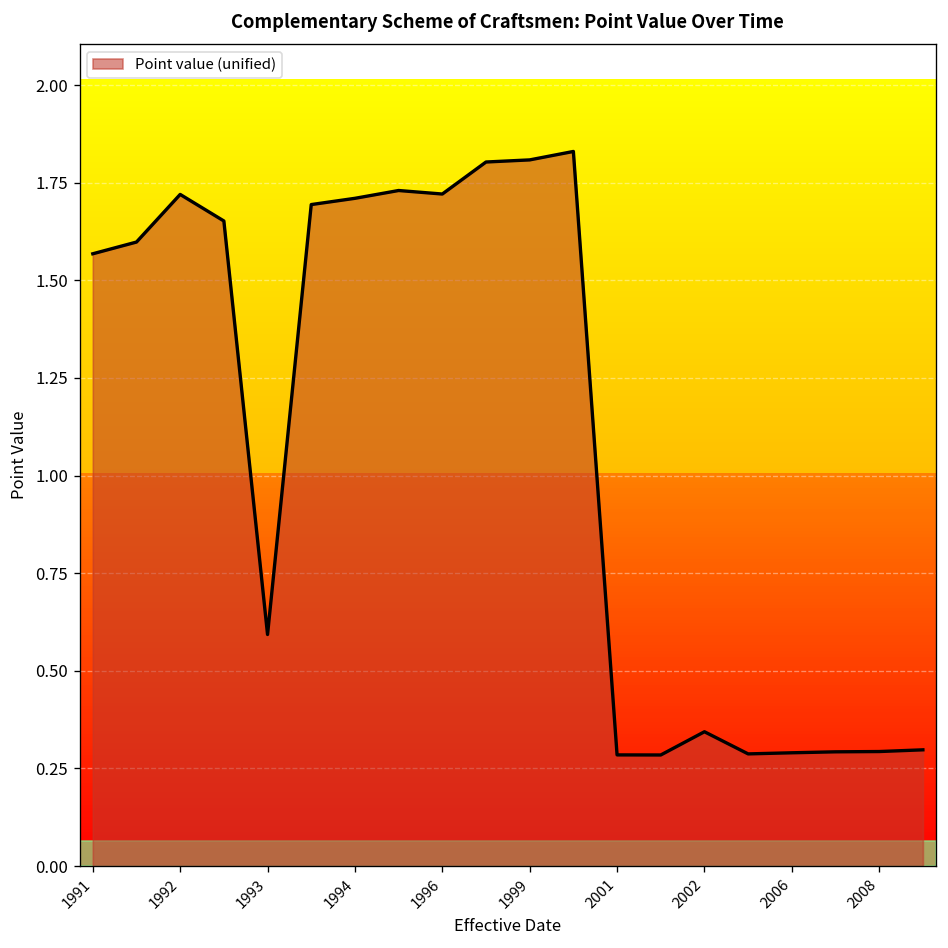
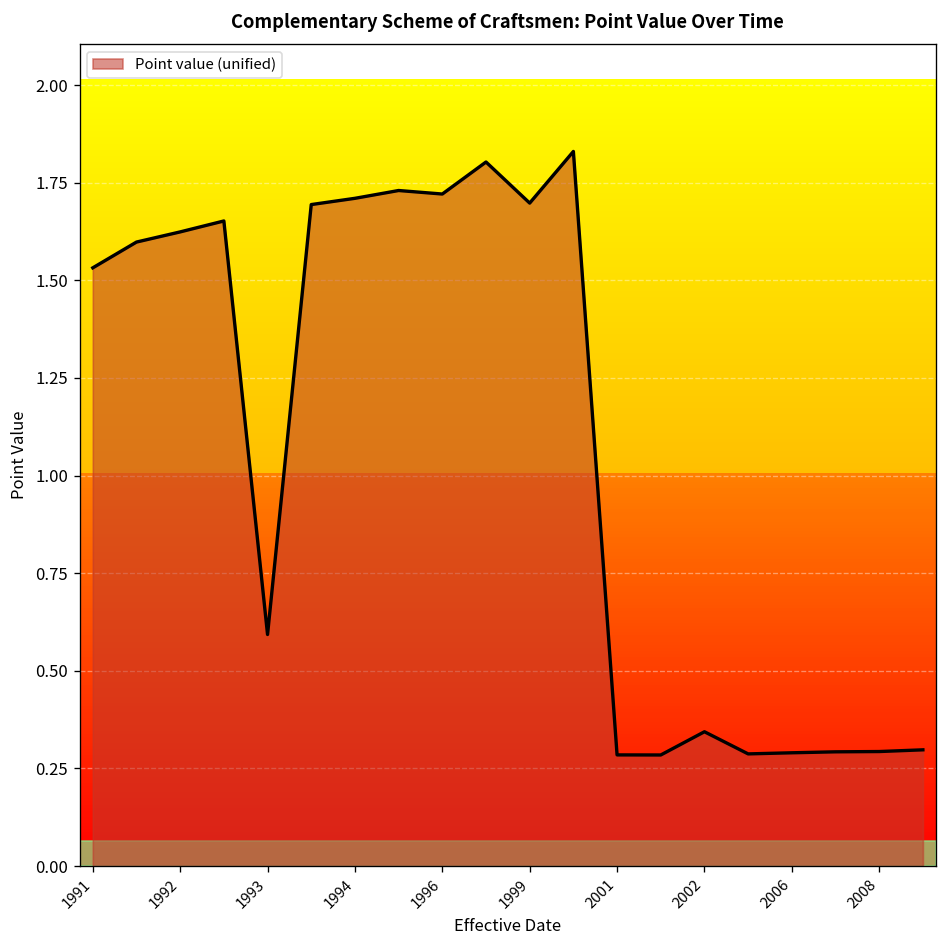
  {
-   "1991": 1.57,
-   "1992": 1.72,
+   "1991": 1.53,
+   "1992": 1.62,
    "1993": 0.59,
    "1994": 1.71,
    "1996": 1.72,
-   "1999": 1.81,
+   "1999": 1.70,
    "2001": 0.28,
    "2002": 0.34,
    "2006": 0.29,
    "2008": 0.29
  }
